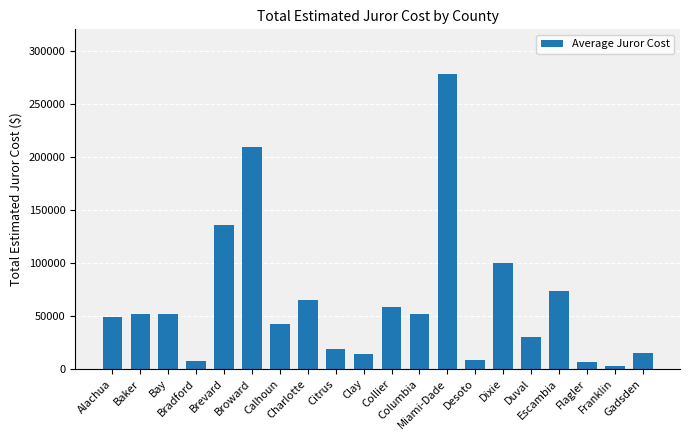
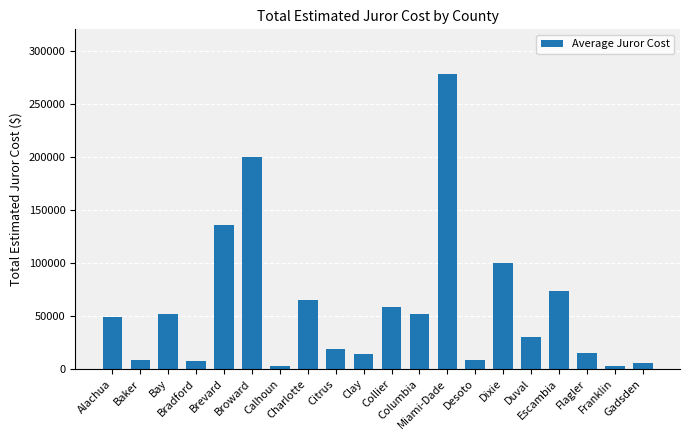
  {
    "Alachua": 49000,
-   "Baker": 52000,
+   "Baker": 9000,
    "Bay": 52000,
    "Bradford": 8000,
    "Brevard": 136000,
-   "Broward": 209000,
-   "Calhoun": 43000,
+   "Broward": 200000,
+   "Calhoun": 3000,
    "Charlotte": 65000,
    "Citrus": 19000,
    "Clay": 14000,
    "Collier": 59000,
    "Columbia": 52000,
    "Miami-Dade": 278000,
    "Desoto": 9000,
    "Dixie": 100000,
    "Duval": 30000,
    "Escambia": 74000,
-   "Flagler": 6000,
+   "Flagler": 15000,
    "Franklin": 3000,
-   "Gadsden": 15000
+   "Gadsden": 6000
  }
